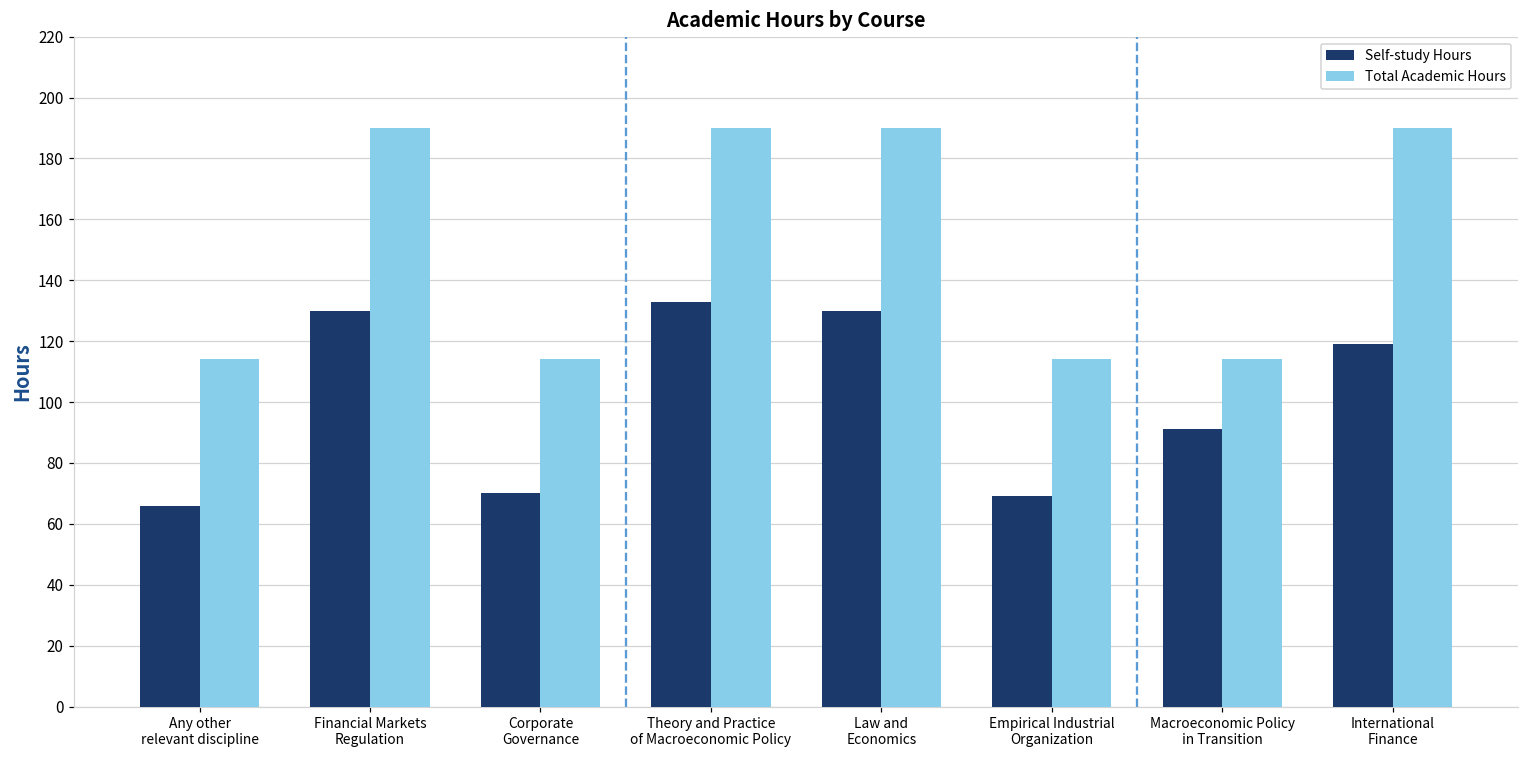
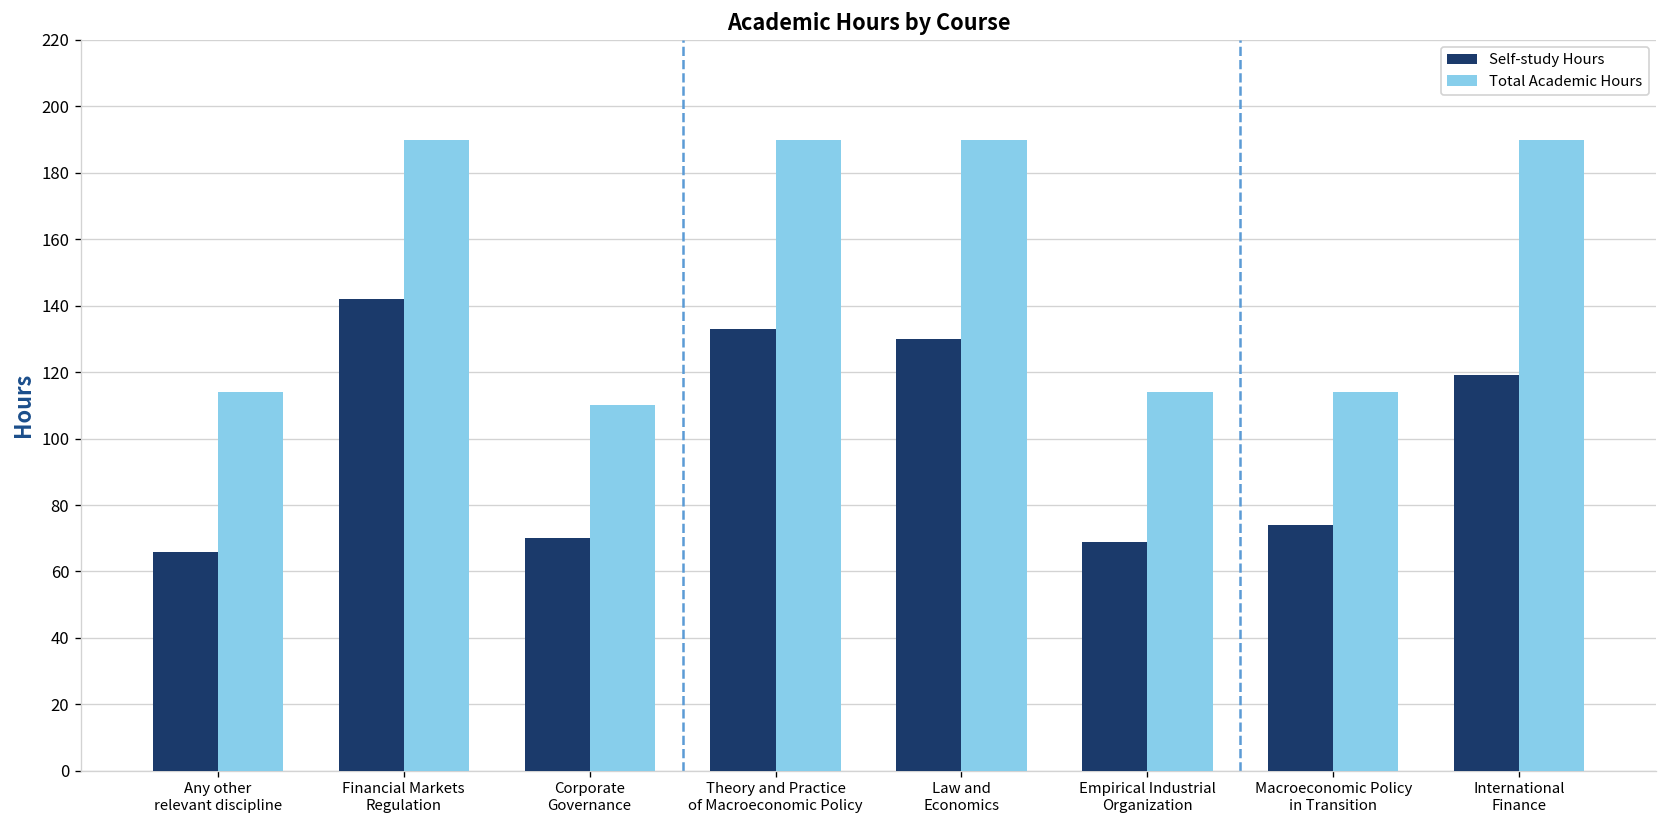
  {
    "Self-study Hours": {
      "Any other relevant discipline": 66,
-     "Financial Markets Regulation": 130,
+     "Financial Markets Regulation": 142,
      "Corporate Governance": 70,
      "Theory and Practice of Macroeconomic Policy": 133,
      "Law and Economics": 130,
      "Empirical Industrial Organization": 69,
-     "Macroeconomic Policy in Transition": 91,
+     "Macroeconomic Policy in Transition": 74,
      "International Finance": 119
    },
    "Total Academic Hours": {
      "Any other relevant discipline": 114,
      "Financial Markets Regulation": 190,
-     "Corporate Governance": 114,
+     "Corporate Governance": 110,
      "Theory and Practice of Macroeconomic Policy": 190,
      "Law and Economics": 190,
      "Empirical Industrial Organization": 114,
      "Macroeconomic Policy in Transition": 114,
      "International Finance": 190
    }
  }
